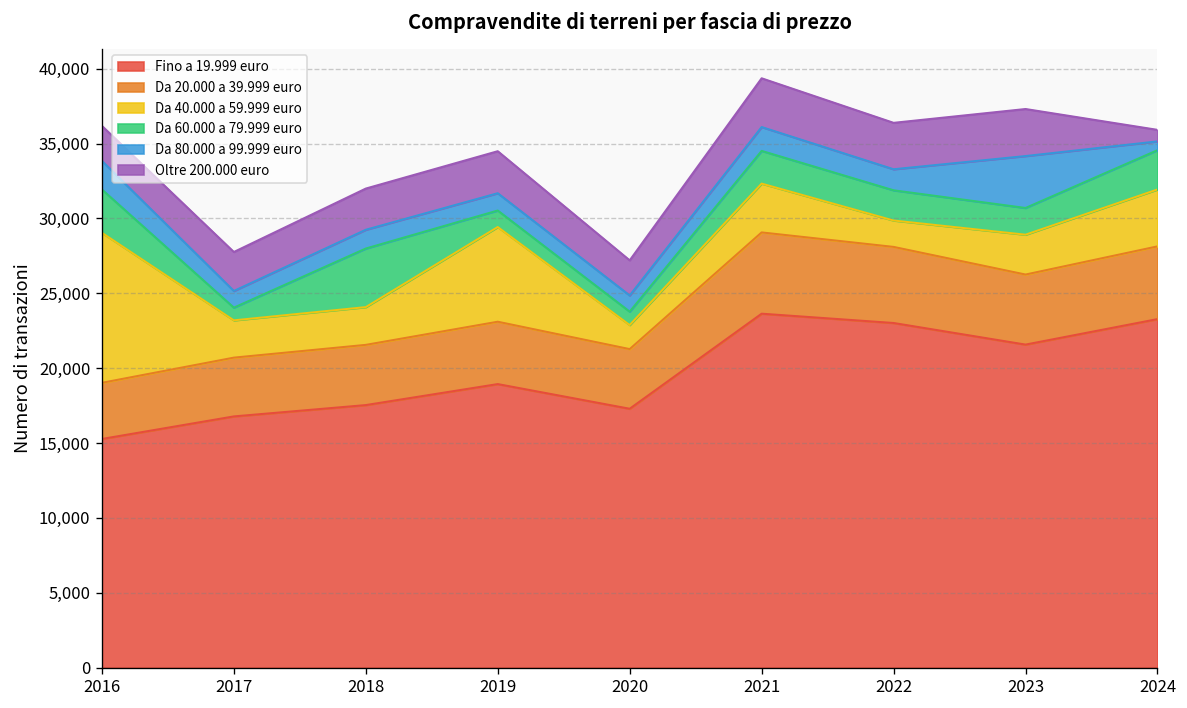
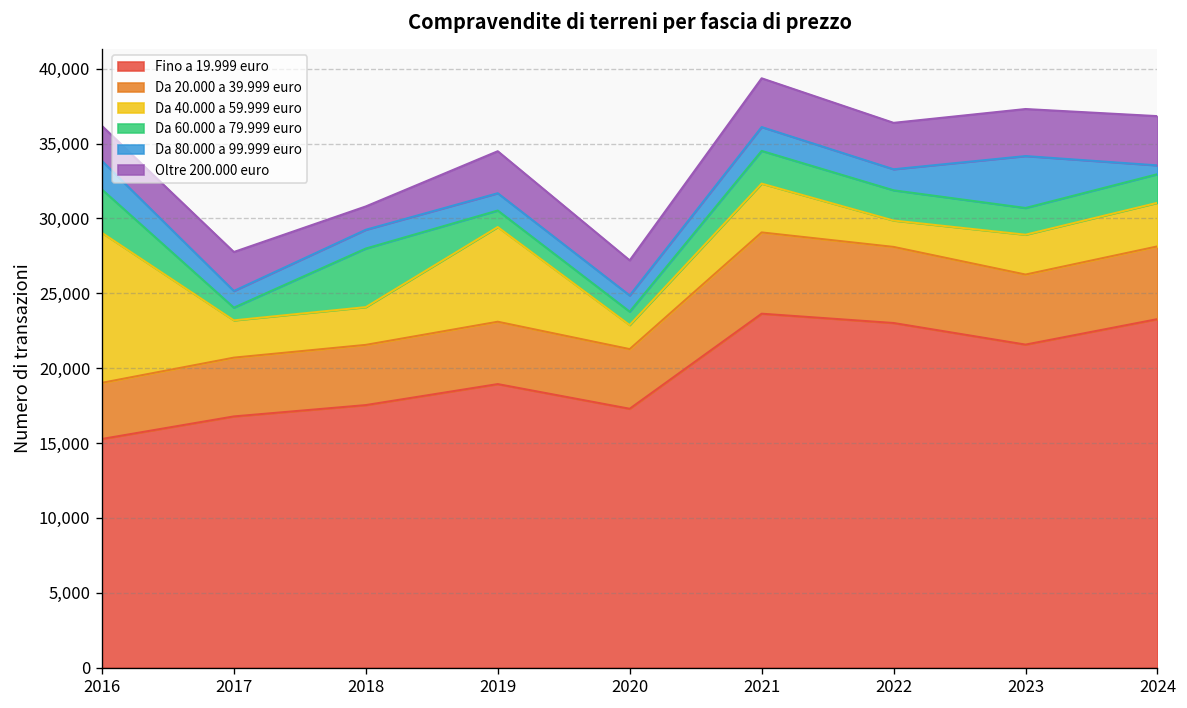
  {
    "Da 40.000 a 59.999 euro": {
      "2016": "10,000",
      "2017": "2,500",
      "2018": "2,500",
      "2019": "6,300",
      "2020": "1,600",
      "2021": "3,300",
      "2022": "1,800",
      "2023": "2,700",
-     "2024": "3,800"
+     "2024": "2,900"
    },
    "Da 60.000 a 79.999 euro": {
      "2016": "2,900",
      "2017": "800",
      "2018": "3,900",
      "2019": "1,100",
      "2020": "900",
      "2021": "2,200",
      "2022": "2,000",
      "2023": "1,800",
-     "2024": "2,600"
+     "2024": "1,900"
    },
    "Da 80.000 a 99.999 euro": {
      "2016": "1,900",
      "2017": "1,100",
      "2018": "1,300",
      "2019": "1,200",
      "2020": "1,100",
      "2021": "1,600",
      "2022": "1,400",
      "2023": "3,500",
      "2024": "600"
    },
    "Oltre 200.000 euro": {
      "2016": "2,300",
      "2017": "2,600",
-     "2018": "2,800",
+     "2018": "1,600",
      "2019": "2,800",
      "2020": "2,300",
      "2021": "3,300",
      "2022": "3,100",
      "2023": "3,100",
-     "2024": "800"
+     "2024": "3,300"
    }
  }
